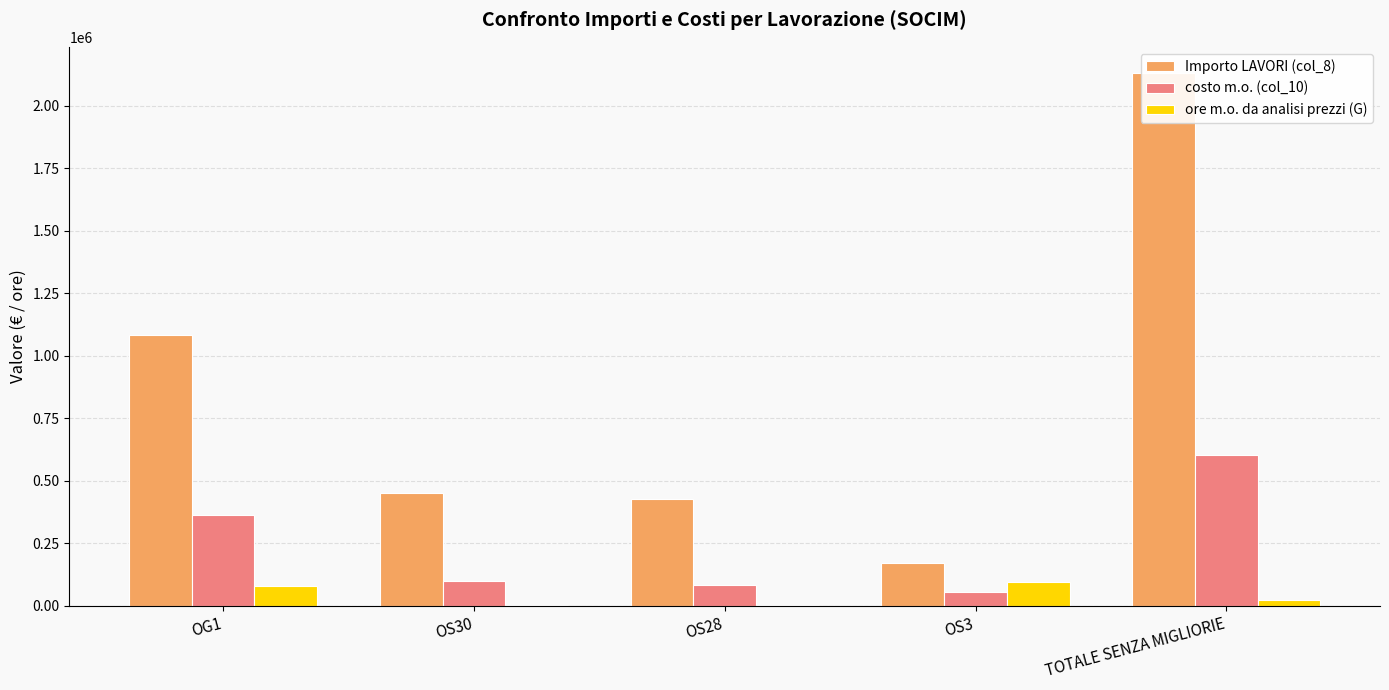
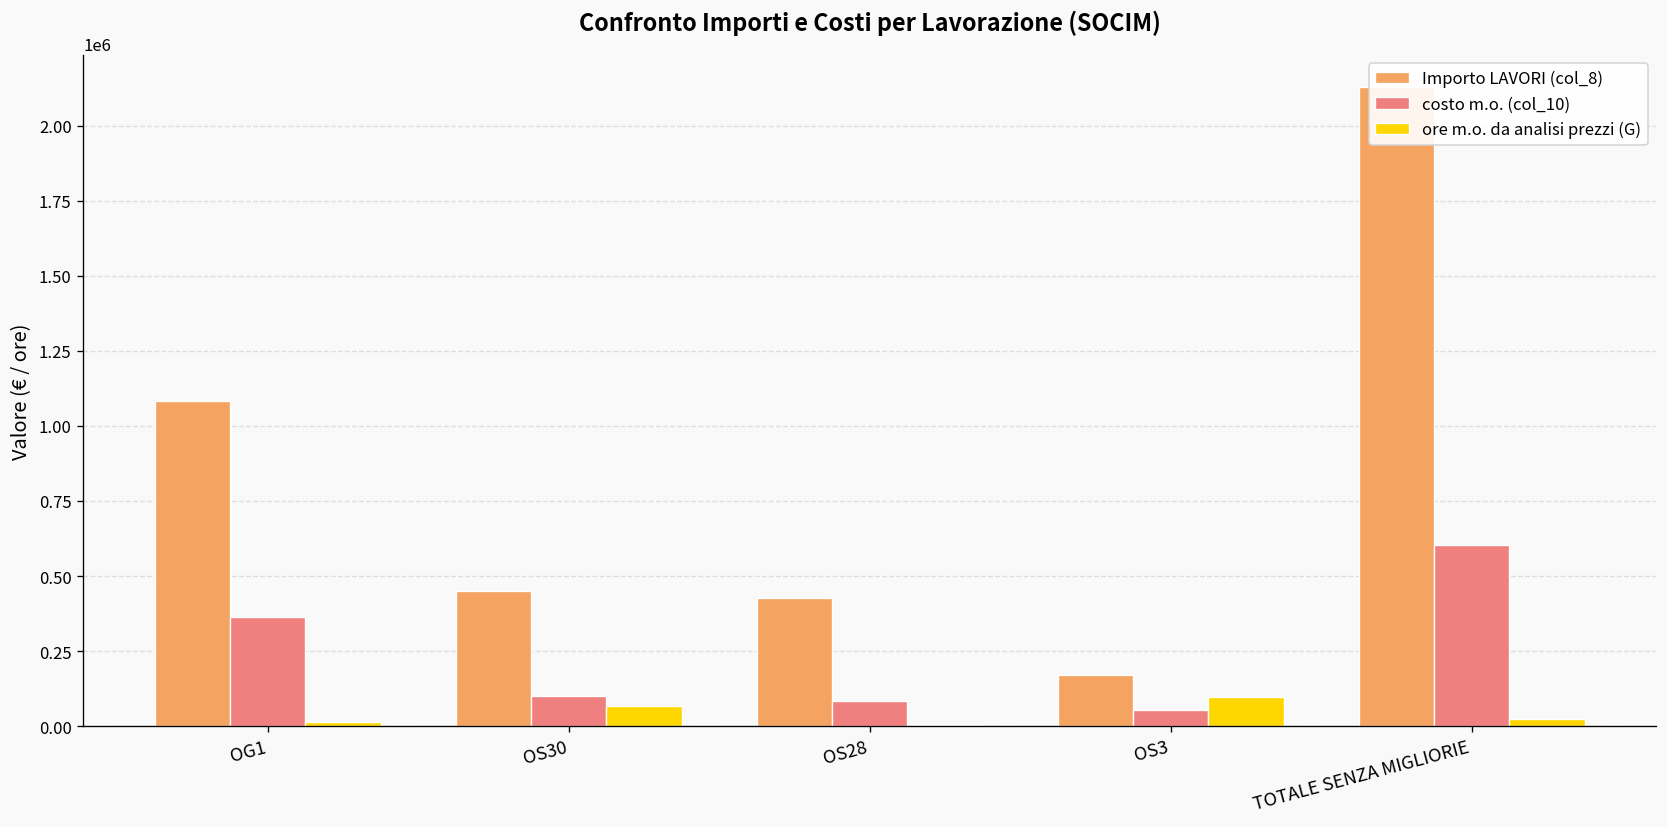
  {
    "ore m.o. da analisi prezzi (G)": {
-     "OG1": 80000,
-     "OS30": 0,
+     "OG1": 10000,
+     "OS30": 70000,
      "OS3": 100000,
      "TOTALE SENZA MIGLIORIE": 20000
    }
  }
